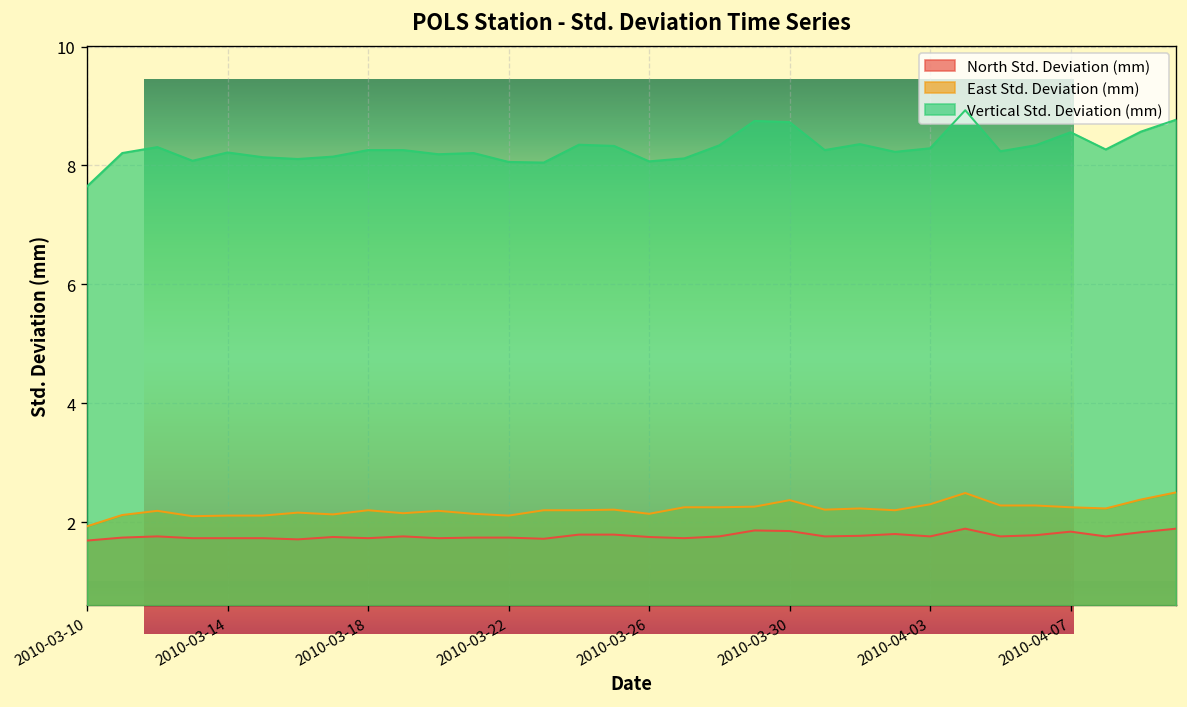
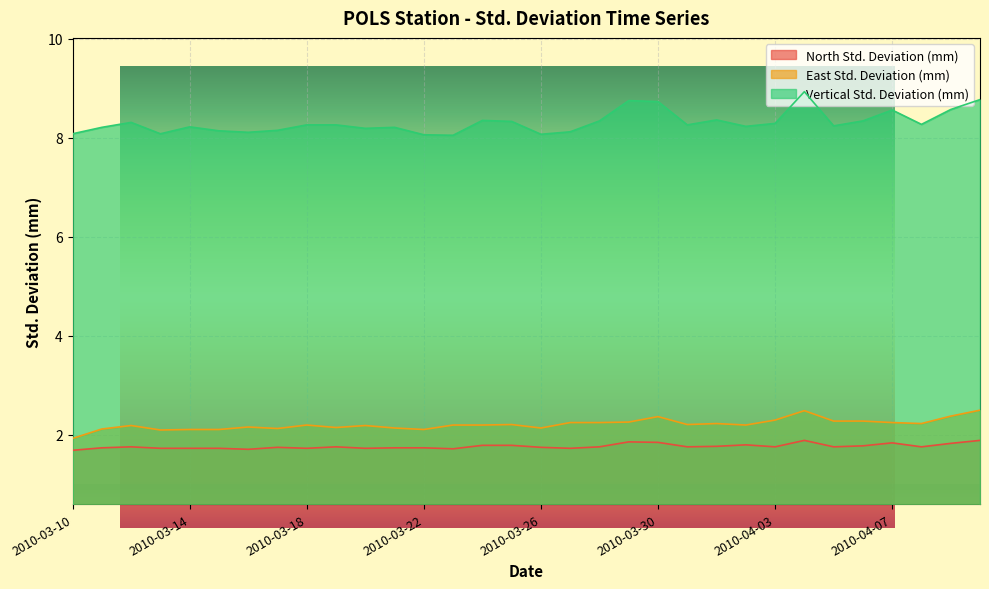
  {
    "POLS Station - Std. Deviation Time Series": {
      "North Std. Deviation (mm)": {
        "2010-03-10": 1.7
      },
      "East Std. Deviation (mm)": {
        "2010-03-10": 1.9
      },
      "Vertical Std. Deviation (mm)": {
-       "2010-03-10": 7.7
+       "2010-03-10": 8.1
      }
    }
  }
